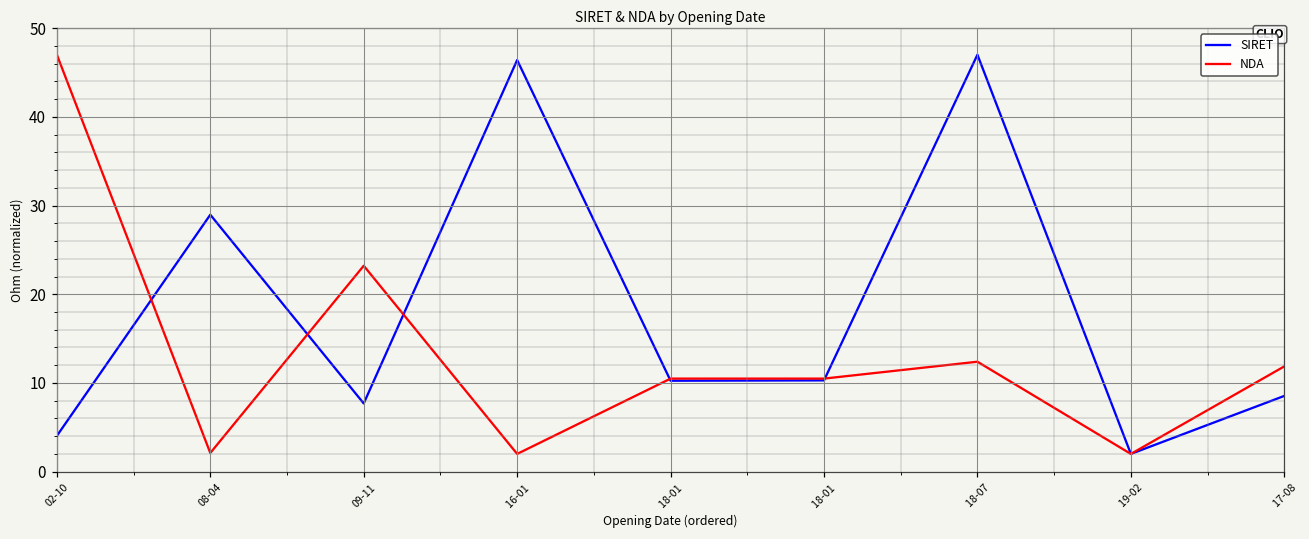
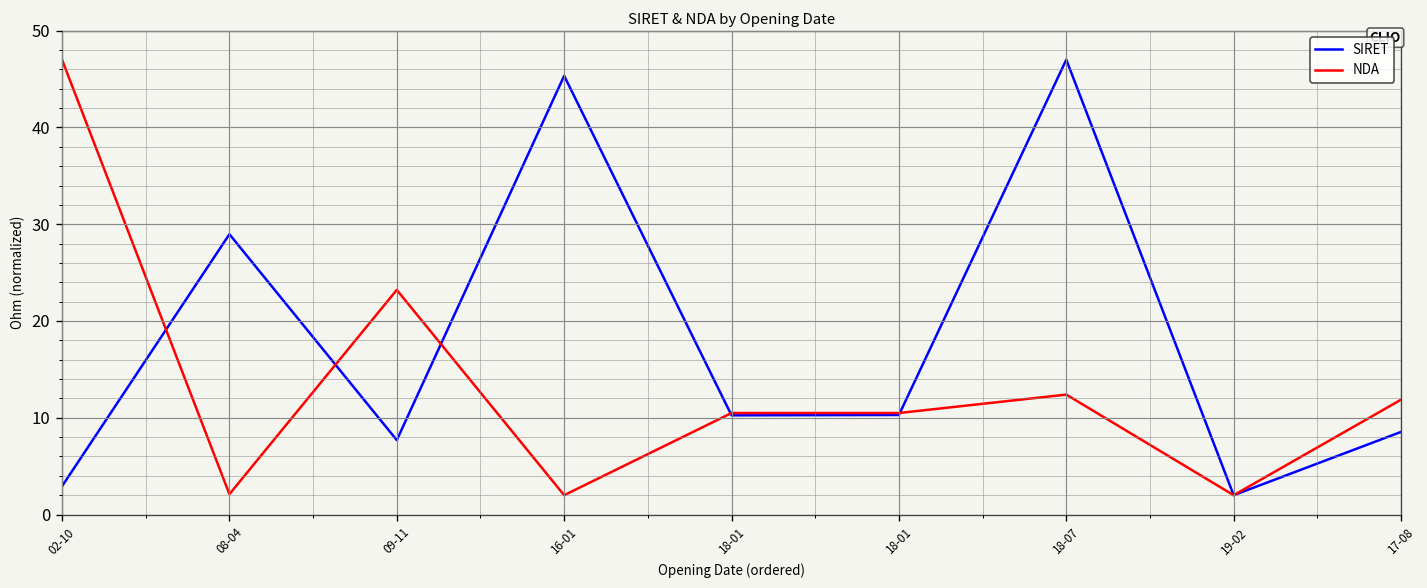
  {
    "SIRET": {
-     "02-10": 4,
+     "02-10": 3,
      "08-04": 29,
      "09-11": 8,
-     "16-01": 46,
+     "16-01": 45,
      "18-07": 47,
      "17-08": 9
    },
    "NDA": {
      "02-10": 47,
      "08-04": 2,
      "09-11": 23,
      "16-01": 2,
      "18-07": 12,
      "17-08": 12
    }
  }
